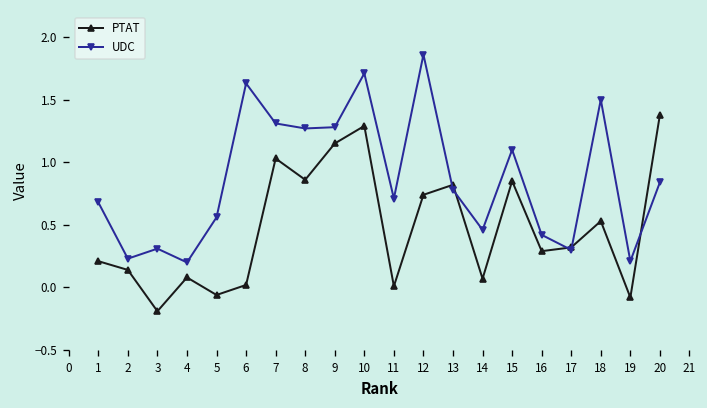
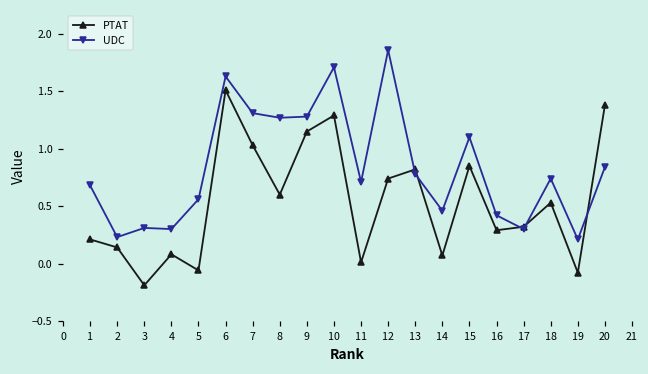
  {
    "PTAT": {
      "1": 0.21,
      "2": 0.14,
      "3": -0.19,
      "4": 0.08,
      "5": -0.06,
-     "6": 0.02,
+     "6": 1.51,
      "7": 1.03,
-     "8": 0.86,
+     "8": 0.60,
      "9": 1.15,
      "10": 1.29,
      "11": 0.01,
      "12": 0.74,
      "13": 0.82,
      "14": 0.07,
      "15": 0.85,
      "16": 0.29,
      "18": 0.53,
      "19": -0.08,
      "20": 1.38
    },
    "UDC": {
      "1": 0.68,
      "2": 0.23,
      "3": 0.31,
-     "4": 0.2,
+     "4": 0.3,
      "5": 0.56,
      "6": 1.63,
      "7": 1.31,
      "8": 1.27,
      "9": 1.28,
      "10": 1.71,
      "11": 0.71,
      "12": 1.86,
      "13": 0.78,
      "14": 0.46,
      "15": 1.10,
      "16": 0.42,
-     "18": 1.50,
+     "18": 0.74,
      "19": 0.21,
      "20": 0.84
    }
  }
